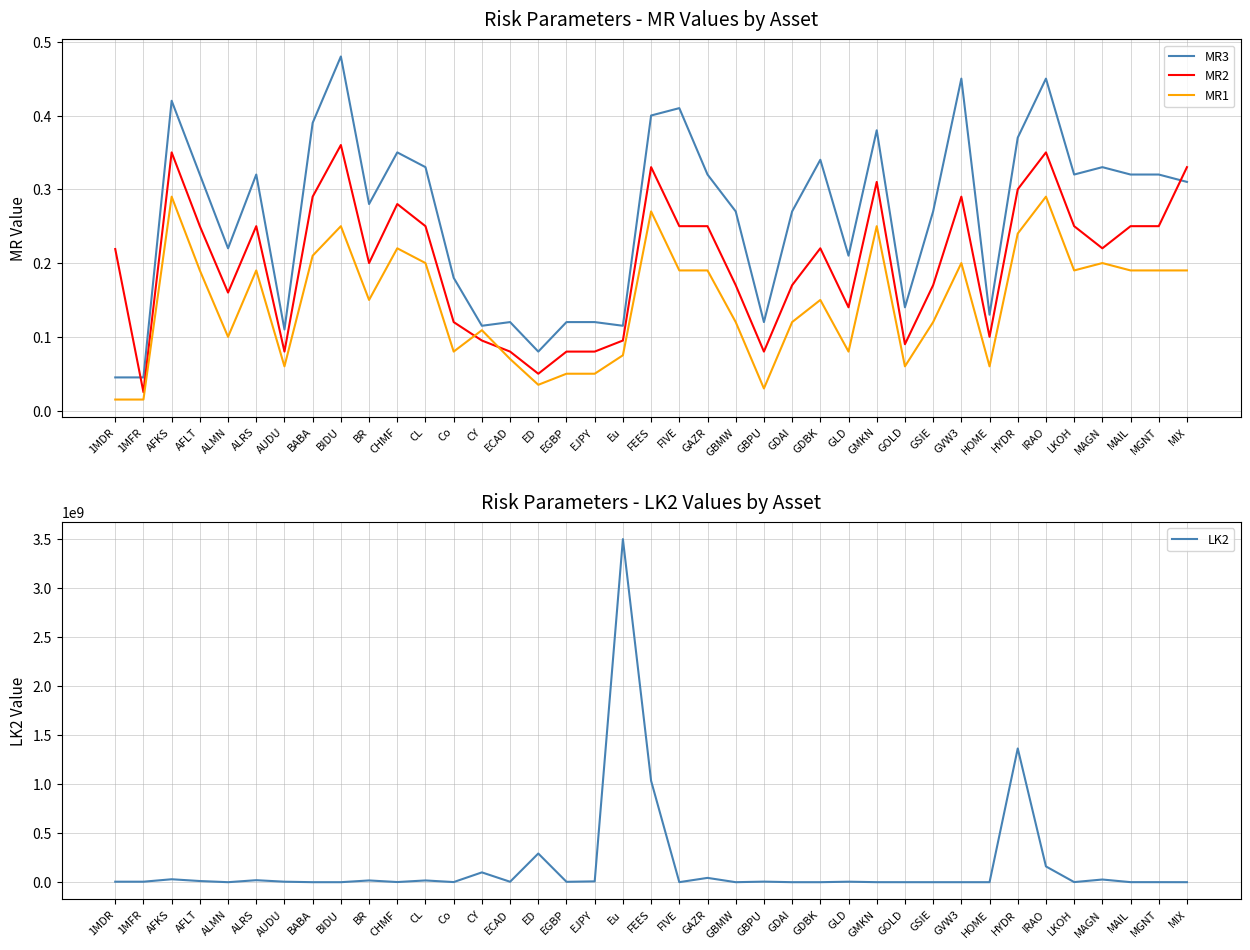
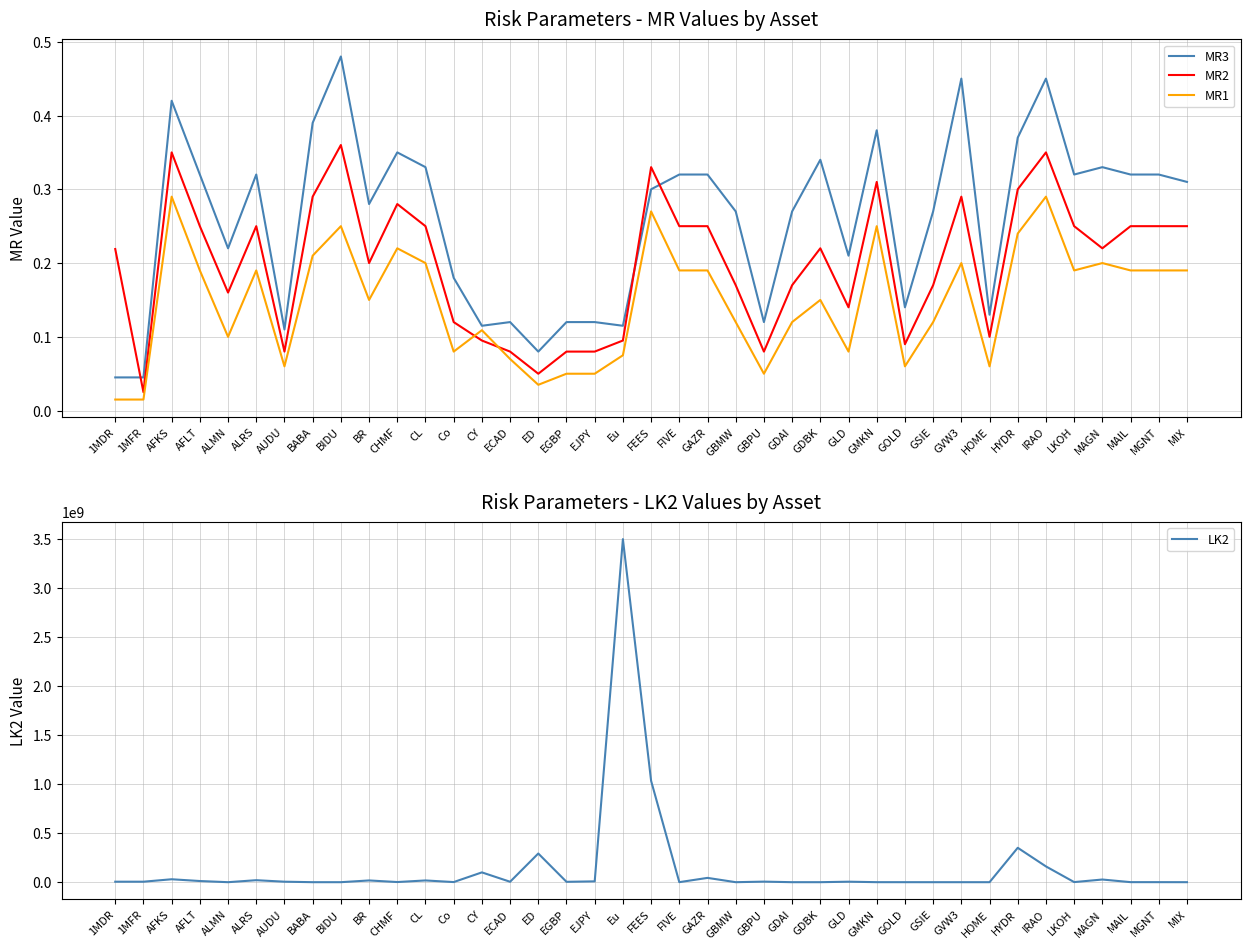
  {
    "Risk Parameters - MR Values by Asset": {
      "MR3": {
        "1MDR": 0.05,
        "1MFR": 0.05,
        "AFKS": 0.42,
        "AFLT": 0.32,
        "ALMN": 0.22,
        "ALRS": 0.32,
        "AUDU": 0.11,
        "BABA": 0.39,
        "BIDU": 0.48,
        "BR": 0.28,
        "CHMF": 0.35,
        "CL": 0.33,
        "Co": 0.18,
        "CY": 0.12,
        "ECAD": 0.12,
        "ED": 0.08,
        "EGBP": 0.12,
        "EJPY": 0.12,
        "Eu": 0.12,
-       "FEES": 0.4,
-       "FIVE": 0.41,
+       "FEES": 0.3,
+       "FIVE": 0.32,
        "GAZR": 0.32,
        "GBMW": 0.27,
        "GBPU": 0.12,
        "GDAI": 0.27,
        "GDBK": 0.34,
        "GLD": 0.21,
        "GMKN": 0.38,
        "GOLD": 0.14,
        "GSIE": 0.27,
        "GVW3": 0.45,
        "HOME": 0.13,
        "HYDR": 0.37,
        "IRAO": 0.45,
        "LKOH": 0.32,
        "MAGN": 0.33,
        "MAIL": 0.32,
        "MGNT": 0.32,
        "MIX": 0.31
      },
      "MR2": {
        "1MDR": 0.22,
        "1MFR": 0.03,
        "AFKS": 0.35,
        "AFLT": 0.25,
        "ALMN": 0.16,
        "ALRS": 0.25,
        "AUDU": 0.08,
        "BABA": 0.29,
        "BIDU": 0.36,
        "BR": 0.20,
        "CHMF": 0.28,
        "CL": 0.25,
        "Co": 0.12,
        "CY": 0.10,
        "ECAD": 0.08,
        "ED": 0.05,
        "EGBP": 0.08,
        "EJPY": 0.08,
        "Eu": 0.10,
        "FEES": 0.33,
        "FIVE": 0.25,
        "GAZR": 0.25,
        "GBMW": 0.17,
        "GBPU": 0.08,
        "GDAI": 0.17,
        "GDBK": 0.22,
        "GLD": 0.14,
        "GMKN": 0.31,
        "GOLD": 0.09,
        "GSIE": 0.17,
        "GVW3": 0.29,
        "HOME": 0.10,
        "HYDR": 0.30,
        "IRAO": 0.35,
        "LKOH": 0.25,
        "MAGN": 0.22,
        "MAIL": 0.25,
        "MGNT": 0.25,
-       "MIX": 0.33
+       "MIX": 0.25
      },
      "MR1": {
        "1MDR": 0.02,
        "1MFR": 0.02,
        "AFKS": 0.29,
        "AFLT": 0.19,
        "ALMN": 0.10,
        "ALRS": 0.19,
        "AUDU": 0.06,
        "BABA": 0.21,
        "BIDU": 0.25,
        "BR": 0.15,
        "CHMF": 0.22,
        "CL": 0.20,
        "Co": 0.08,
        "CY": 0.11,
        "ECAD": 0.07,
        "ED": 0.04,
        "EGBP": 0.05,
        "EJPY": 0.05,
        "Eu": 0.08,
        "FEES": 0.27,
        "FIVE": 0.19,
        "GAZR": 0.19,
        "GBMW": 0.12,
-       "GBPU": 0.03,
+       "GBPU": 0.05,
        "GDAI": 0.12,
        "GDBK": 0.15,
        "GLD": 0.08,
        "GMKN": 0.25,
        "GOLD": 0.06,
        "GSIE": 0.12,
        "GVW3": 0.20,
        "HOME": 0.06,
        "HYDR": 0.24,
        "IRAO": 0.29,
        "LKOH": 0.19,
        "MAGN": 0.20,
        "MAIL": 0.19,
        "MGNT": 0.19,
        "MIX": 0.19
      }
    },
    "Risk Parameters - LK2 Values by Asset": {
      "1MDR": 0,
      "1MFR": 0,
      "AFKS": 0,
      "AFLT": 0,
      "ALMN": 0,
      "ALRS": 0,
      "AUDU": 0,
      "BABA": 0,
      "BIDU": 0,
      "BR": 0,
      "CHMF": 0,
      "CL": 0,
      "Co": 0,
      "CY": 100000000,
      "ECAD": 0,
      "ED": 300000000,
      "EGBP": 0,
      "EJPY": 0,
      "Eu": 3500000000,
      "FEES": 1000000000,
      "FIVE": 0,
      "GAZR": 0,
      "GBMW": 0,
      "GBPU": 0,
      "GDAI": 0,
      "GDBK": 0,
      "GLD": 0,
      "GMKN": 0,
      "GOLD": 0,
      "GSIE": 0,
      "GVW3": 0,
      "HOME": 0,
-     "HYDR": 1400000000,
+     "HYDR": 400000000,
      "IRAO": 200000000,
      "LKOH": 0,
      "MAGN": 0,
      "MAIL": 0,
      "MGNT": 0,
      "MIX": 0
    }
  }
